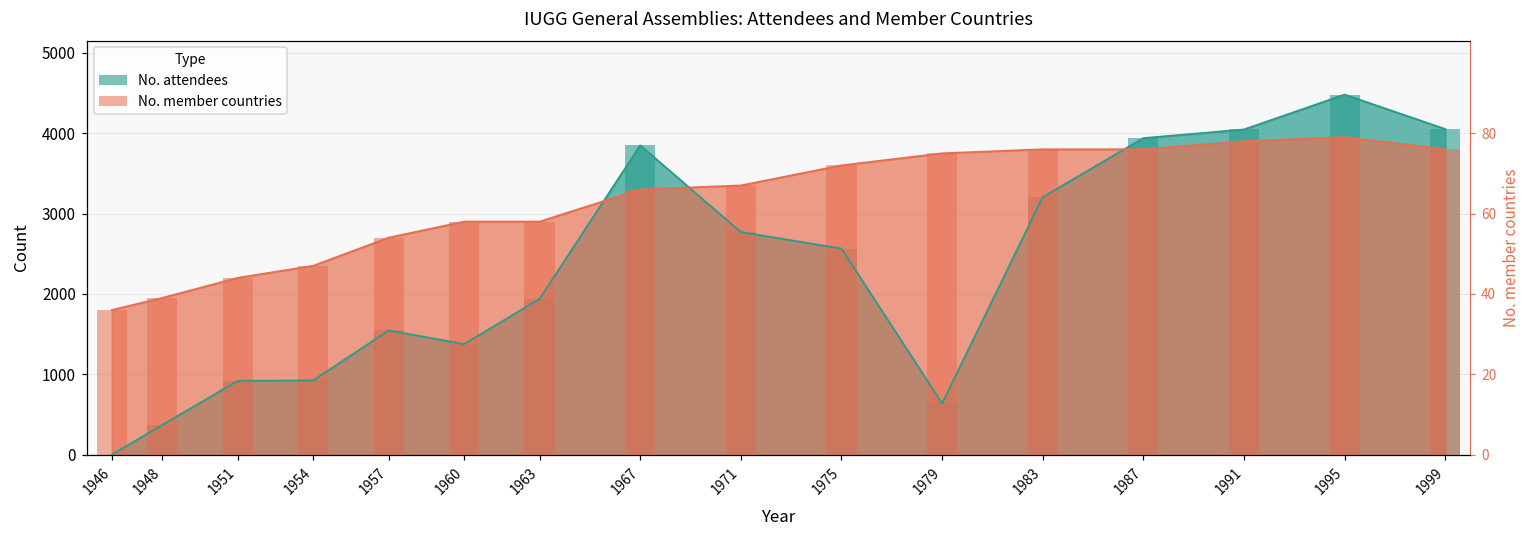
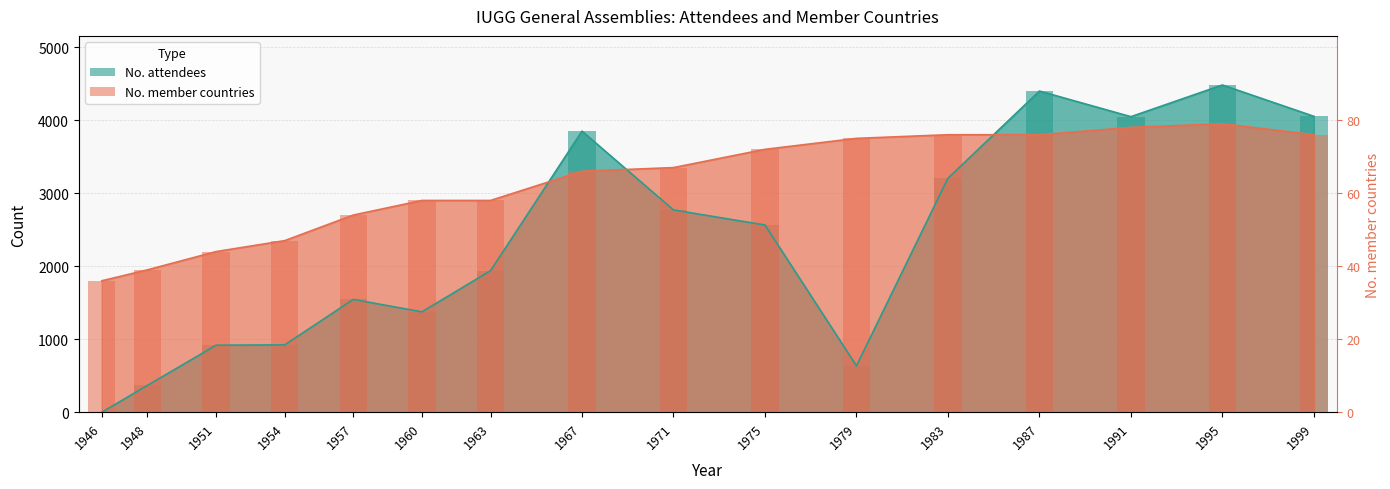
  {
    "No. attendees": {
      "1946": 0,
      "1948": 400,
      "1951": 900,
      "1954": 900,
      "1957": 1500,
      "1960": 1400,
      "1963": 1900,
      "1967": 3800,
      "1971": 2800,
      "1975": 2600,
      "1979": 600,
      "1983": 3200,
-     "1987": 3900,
+     "1987": 4400,
      "1991": 4000,
      "1995": 4500,
      "1999": 4100
    }
  }
